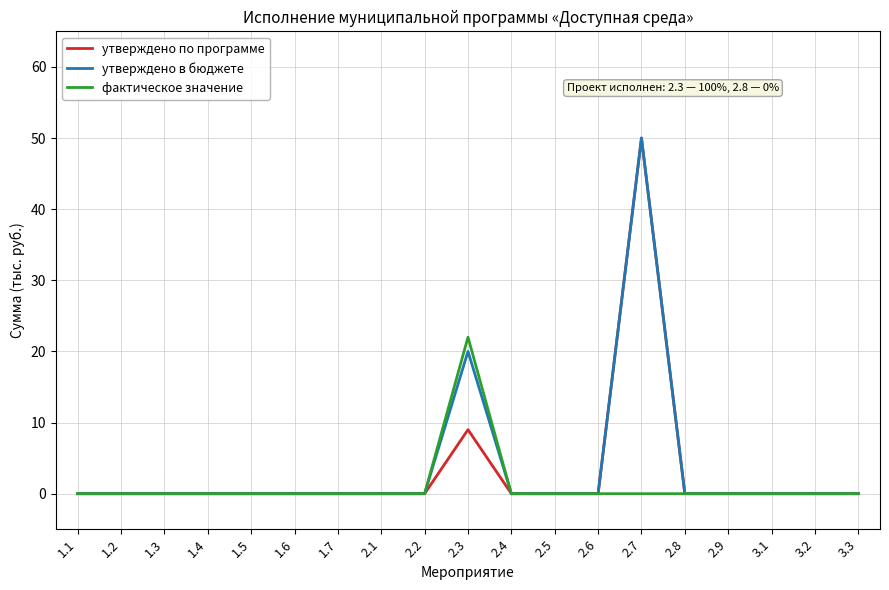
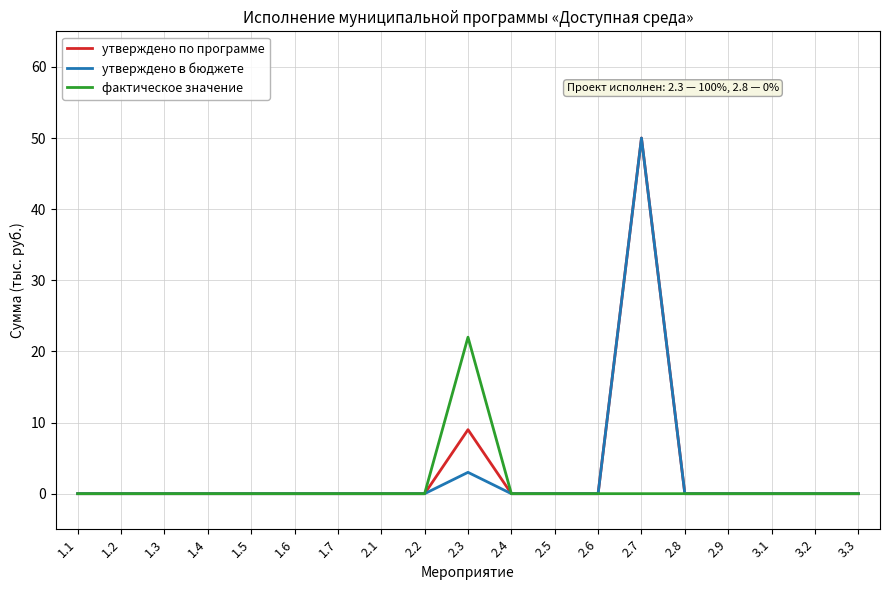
  {
    "утверждено по программе": {
      "2.3": 9
    },
    "утверждено в бюджете": {
-     "2.3": 20
+     "2.3": 3
    },
    "фактическое значение": {
      "2.3": 22,
      "2.7": 0
    }
  }
